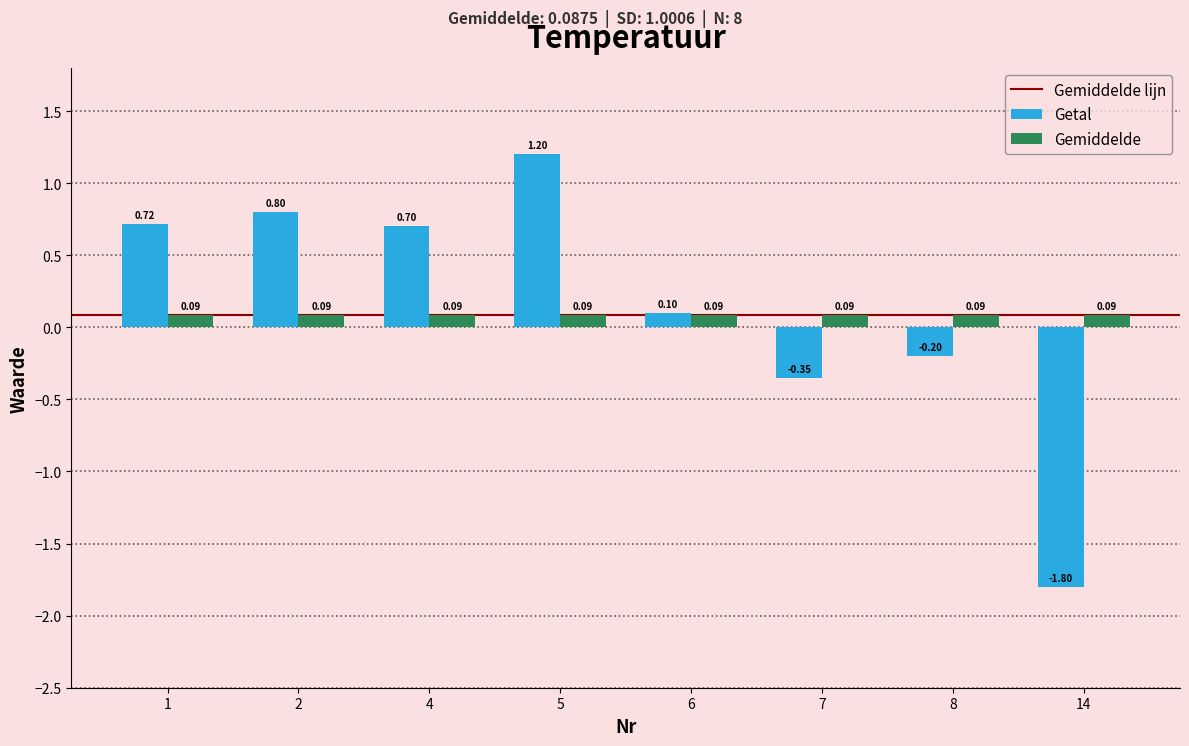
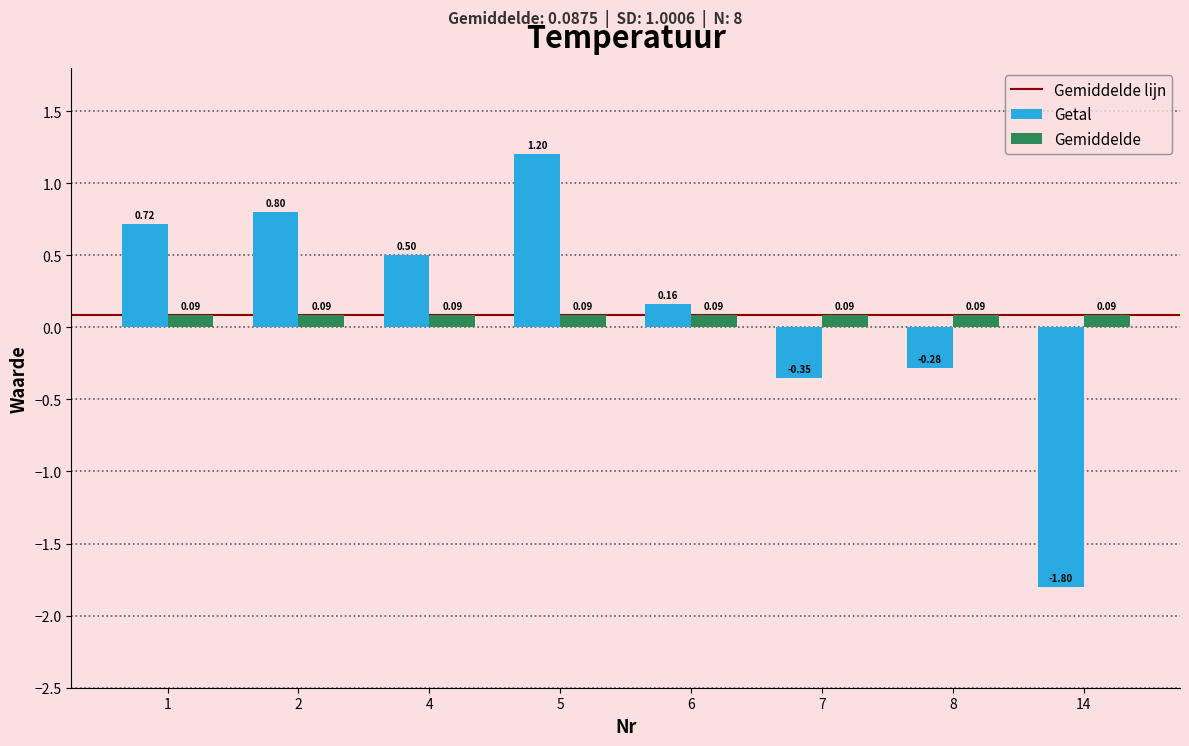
  {
    "Getal": {
      "1": 0.72,
      "2": 0.80,
-     "4": 0.70,
+     "4": 0.50,
      "5": 1.20,
-     "6": 0.10,
+     "6": 0.16,
      "7": -0.35,
-     "8": -0.20,
+     "8": -0.28,
      "14": -1.80
    },
    "Gemiddelde": {
      "1": 0.09,
      "2": 0.09,
      "4": 0.09,
      "5": 0.09,
      "6": 0.09,
      "7": 0.09,
      "8": 0.09,
      "14": 0.09
    }
  }
